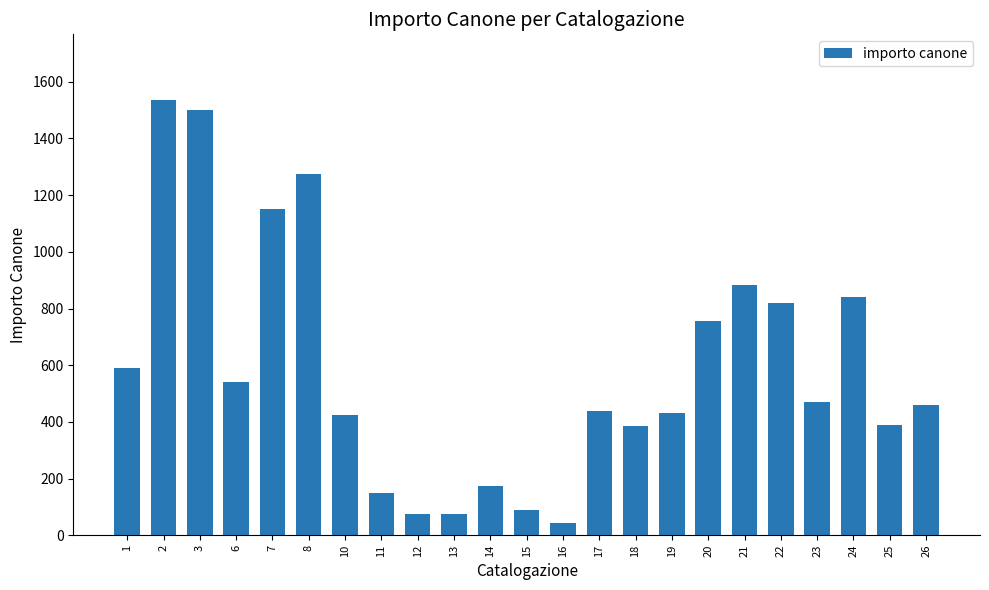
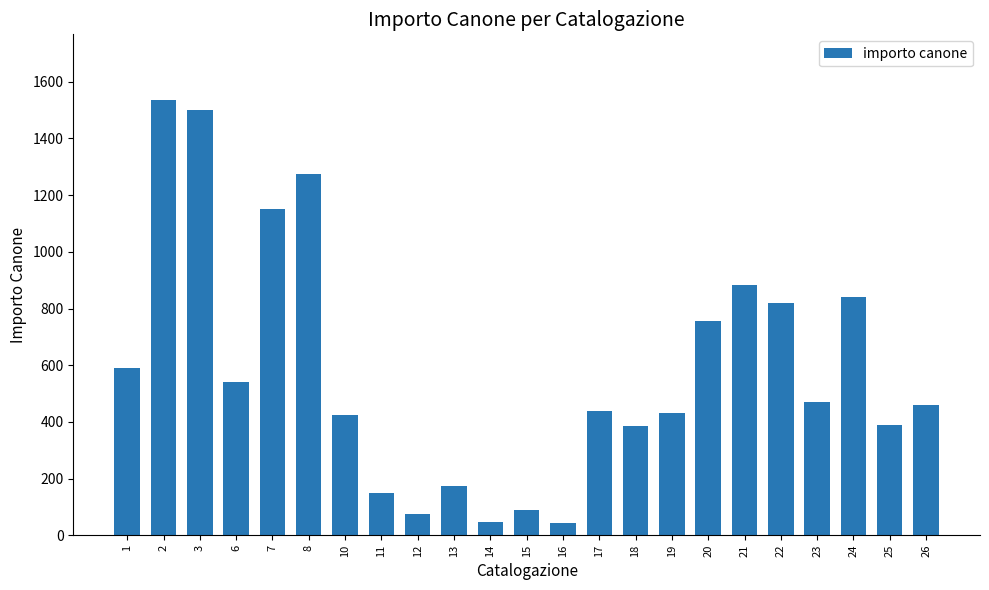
  {
    "1": 590,
    "2": 1540,
    "3": 1500,
    "6": 540,
    "7": 1150,
    "8": 1270,
    "10": 430,
    "11": 150,
    "12": 80,
-   "13": 80,
-   "14": 180,
+   "13": 170,
+   "14": 50,
    "15": 90,
    "16": 40,
    "17": 440,
    "18": 390,
    "19": 430,
    "20": 760,
    "21": 880,
    "22": 820,
    "23": 470,
    "24": 840,
    "25": 390,
    "26": 460
  }
